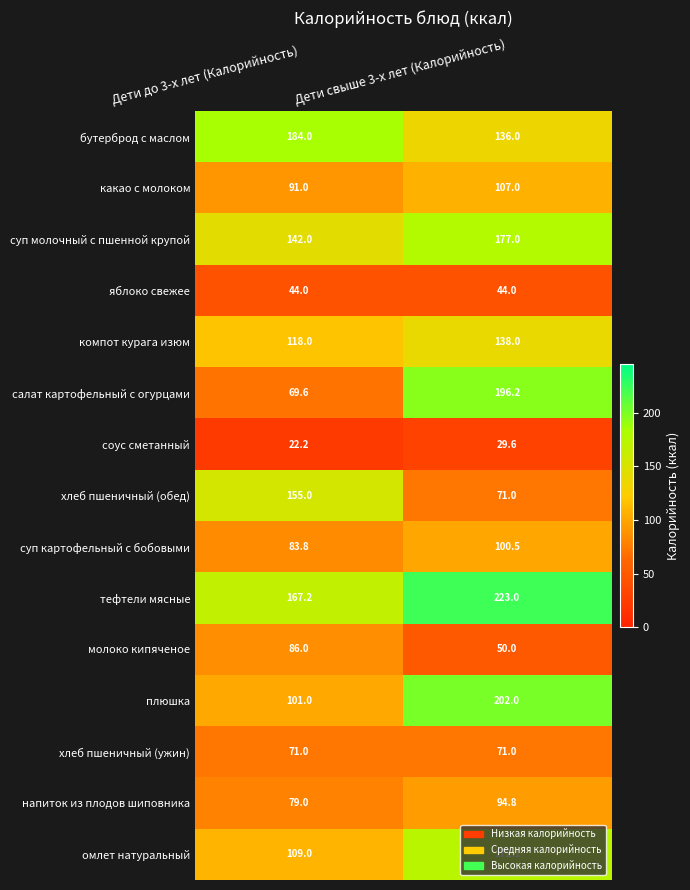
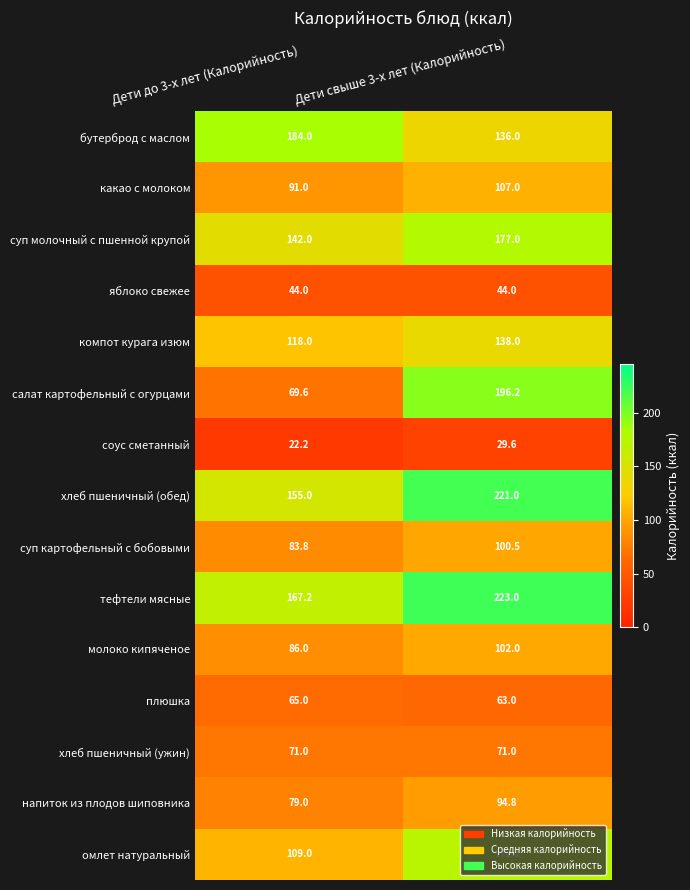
  {
    "бутерброд с маслом": {
      "Дети до 3-х лет (Калорийность)": 184.0,
      "Дети свыше 3-х лет (Калорийность)": 136.0
    },
    "какао с молоком": {
      "Дети до 3-х лет (Калорийность)": 91.0,
      "Дети свыше 3-х лет (Калорийность)": 107.0
    },
    "суп молочный с пшенной крупой": {
      "Дети до 3-х лет (Калорийность)": 142.0,
      "Дети свыше 3-х лет (Калорийность)": 177.0
    },
    "яблоко свежее": {
      "Дети до 3-х лет (Калорийность)": 44.0,
      "Дети свыше 3-х лет (Калорийность)": 44.0
    },
    "компот курага изюм": {
      "Дети до 3-х лет (Калорийность)": 118.0,
      "Дети свыше 3-х лет (Калорийность)": 138.0
    },
    "салат картофельный с огурцами": {
      "Дети до 3-х лет (Калорийность)": 69.6,
      "Дети свыше 3-х лет (Калорийность)": 196.2
    },
    "соус сметанный": {
      "Дети до 3-х лет (Калорийность)": 22.2,
      "Дети свыше 3-х лет (Калорийность)": 29.6
    },
    "хлеб пшеничный (обед)": {
      "Дети до 3-х лет (Калорийность)": 155.0,
-     "Дети свыше 3-х лет (Калорийность)": 71.0
+     "Дети свыше 3-х лет (Калорийность)": 221.0
    },
    "суп картофельный с бобовыми": {
      "Дети до 3-х лет (Калорийность)": 83.8,
      "Дети свыше 3-х лет (Калорийность)": 100.5
    },
    "тефтели мясные": {
      "Дети до 3-х лет (Калорийность)": 167.2,
      "Дети свыше 3-х лет (Калорийность)": 223.0
    },
    "молоко кипяченое": {
      "Дети до 3-х лет (Калорийность)": 86.0,
-     "Дети свыше 3-х лет (Калорийность)": 50.0
+     "Дети свыше 3-х лет (Калорийность)": 102.0
    },
    "плюшка": {
-     "Дети до 3-х лет (Калорийность)": 101.0,
-     "Дети свыше 3-х лет (Калорийность)": 202.0
+     "Дети до 3-х лет (Калорийность)": 65.0,
+     "Дети свыше 3-х лет (Калорийность)": 63.0
    },
    "хлеб пшеничный (ужин)": {
      "Дети до 3-х лет (Калорийность)": 71.0,
      "Дети свыше 3-х лет (Калорийность)": 71.0
    },
    "напиток из плодов шиповника": {
      "Дети до 3-х лет (Калорийность)": 79.0,
      "Дети свыше 3-х лет (Калорийность)": 94.8
    },
    "омлет натуральный": {
      "Дети до 3-х лет (Калорийность)": 109.0
    }
  }
